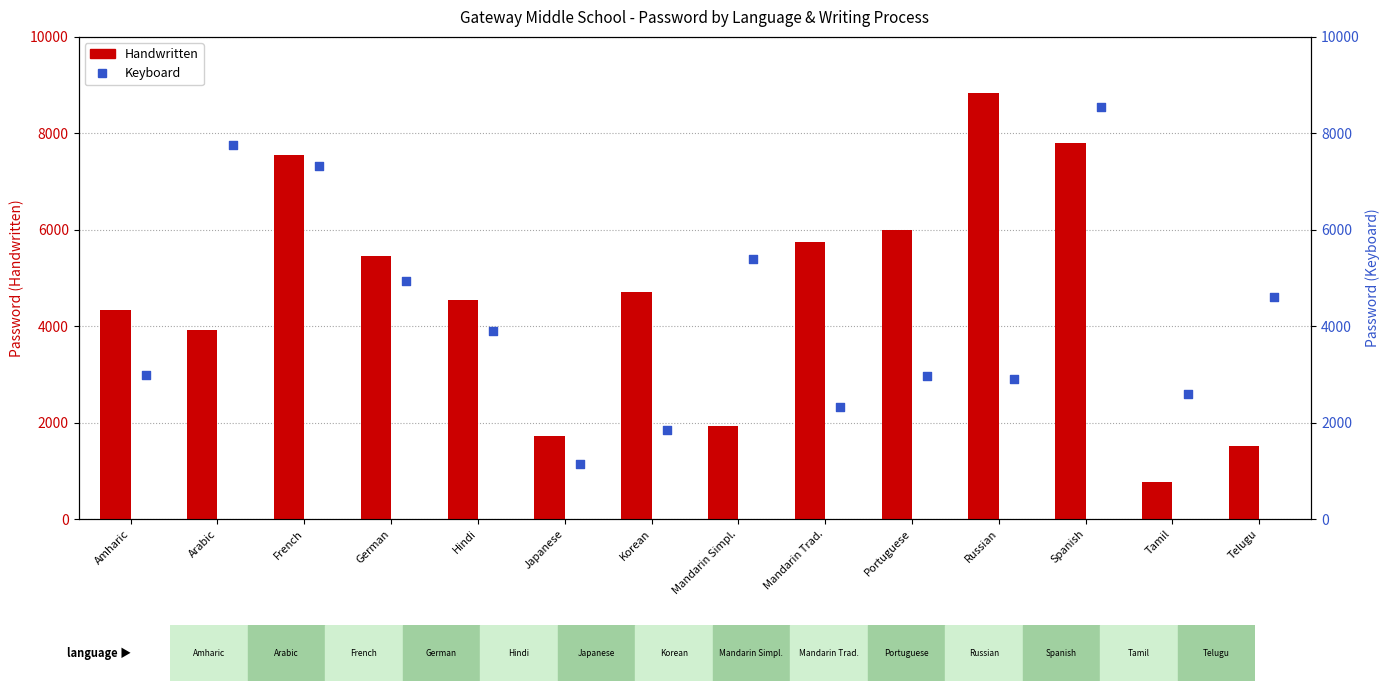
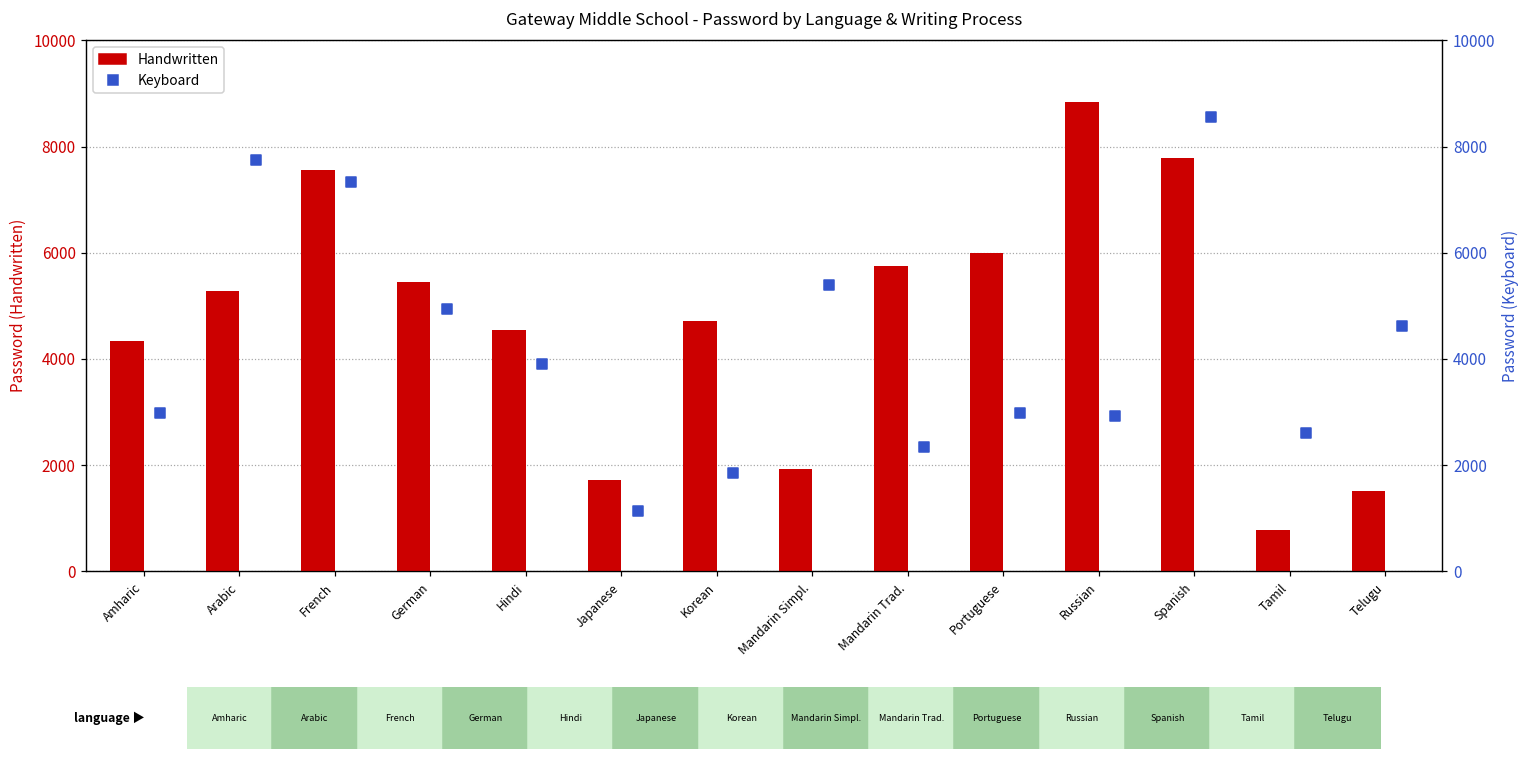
  {
    "Handwritten": {
      "Amharic": 4300,
-     "Arabic": 3900,
+     "Arabic": 5300,
      "French": 7600,
      "German": 5400,
      "Hindi": 4500,
      "Japanese": 1700,
      "Korean": 4700,
      "Mandarin Simpl.": 1900,
      "Mandarin Trad.": 5800,
      "Portuguese": 6000,
      "Russian": 8800,
      "Spanish": 7800,
      "Tamil": 800,
      "Telugu": 1500
    }
  }
